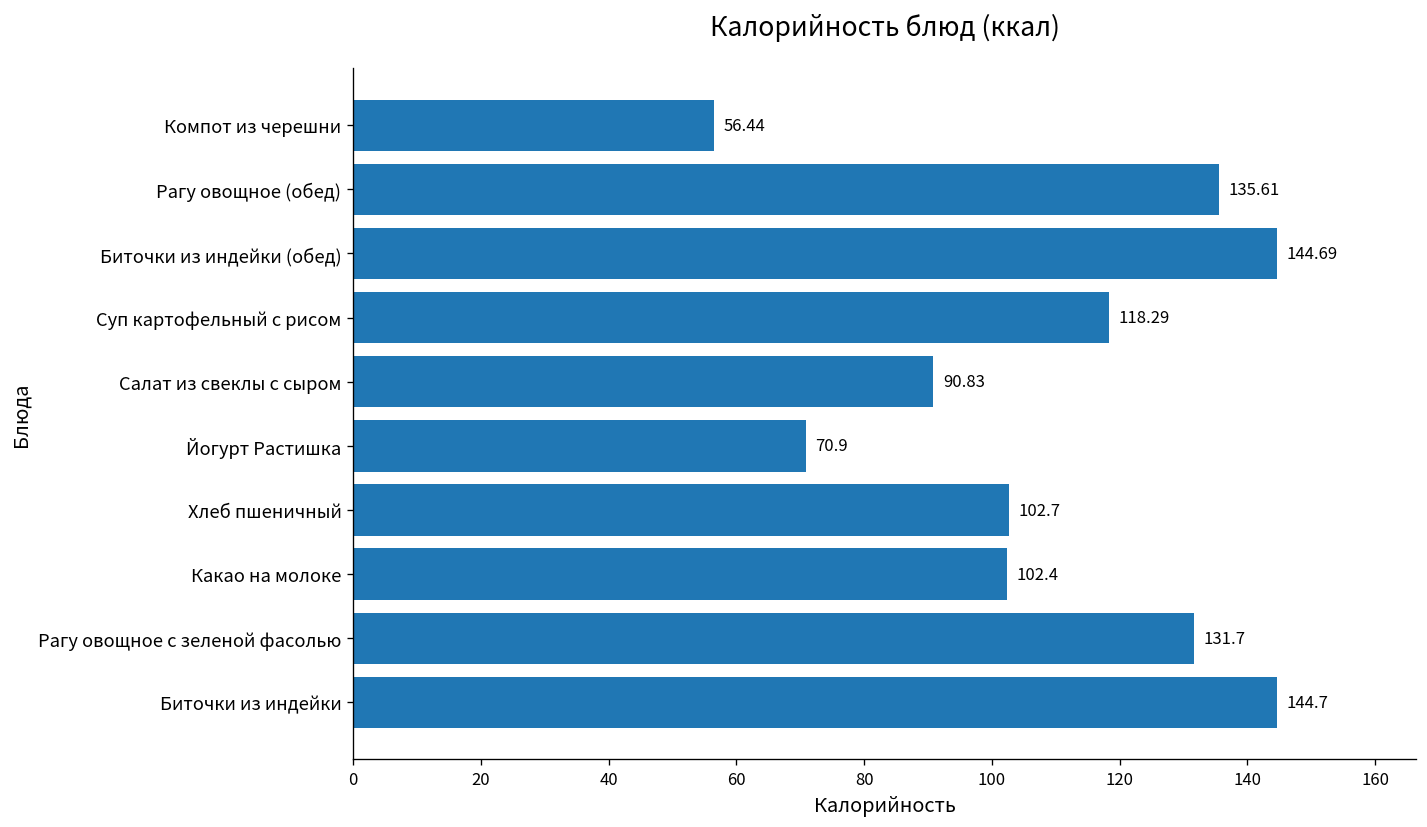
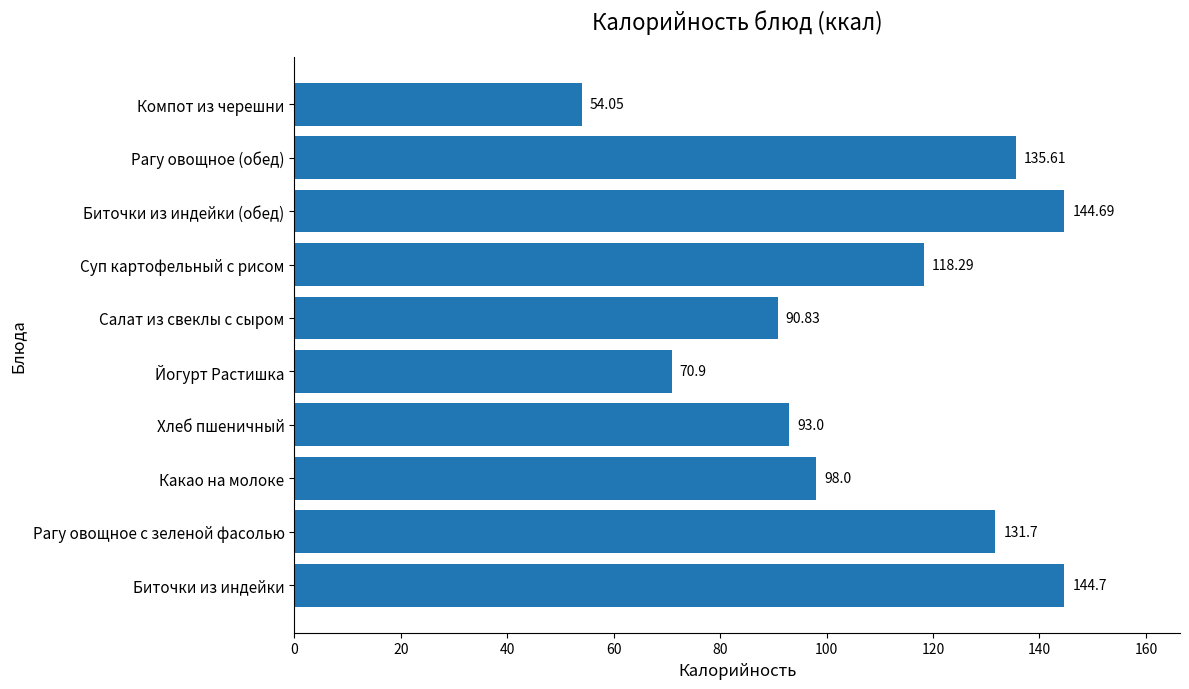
  {
-   "Компот из черешни": 56.44,
+   "Компот из черешни": 54.05,
    "Рагу овощное (обед)": 135.61,
    "Биточки из индейки (обед)": 144.69,
    "Суп картофельный с рисом": 118.29,
    "Салат из свеклы с сыром": 90.83,
    "Йогурт Растишка": 70.9,
-   "Хлеб пшеничный": 102.7,
-   "Какао на молоке": 102.4,
+   "Хлеб пшеничный": 93.0,
+   "Какао на молоке": 98.0,
    "Рагу овощное с зеленой фасолью": 131.7,
    "Биточки из индейки": 144.7
  }
